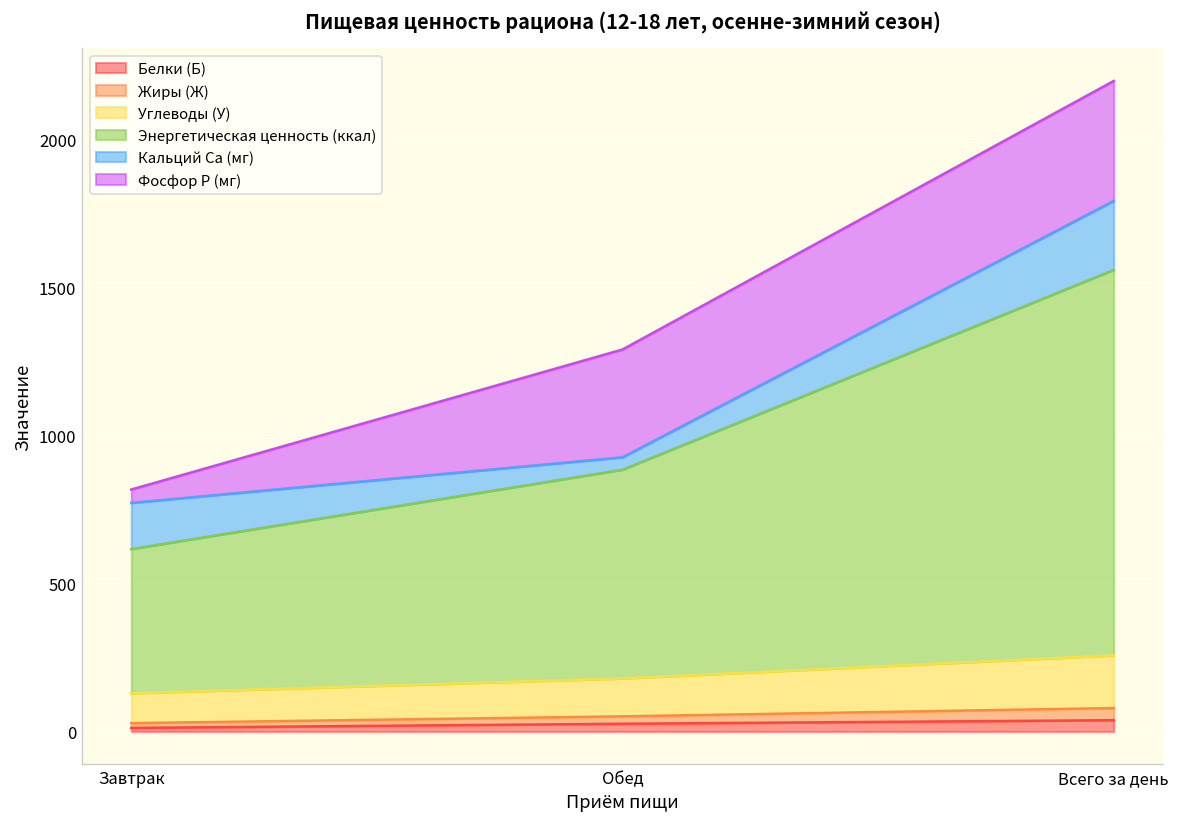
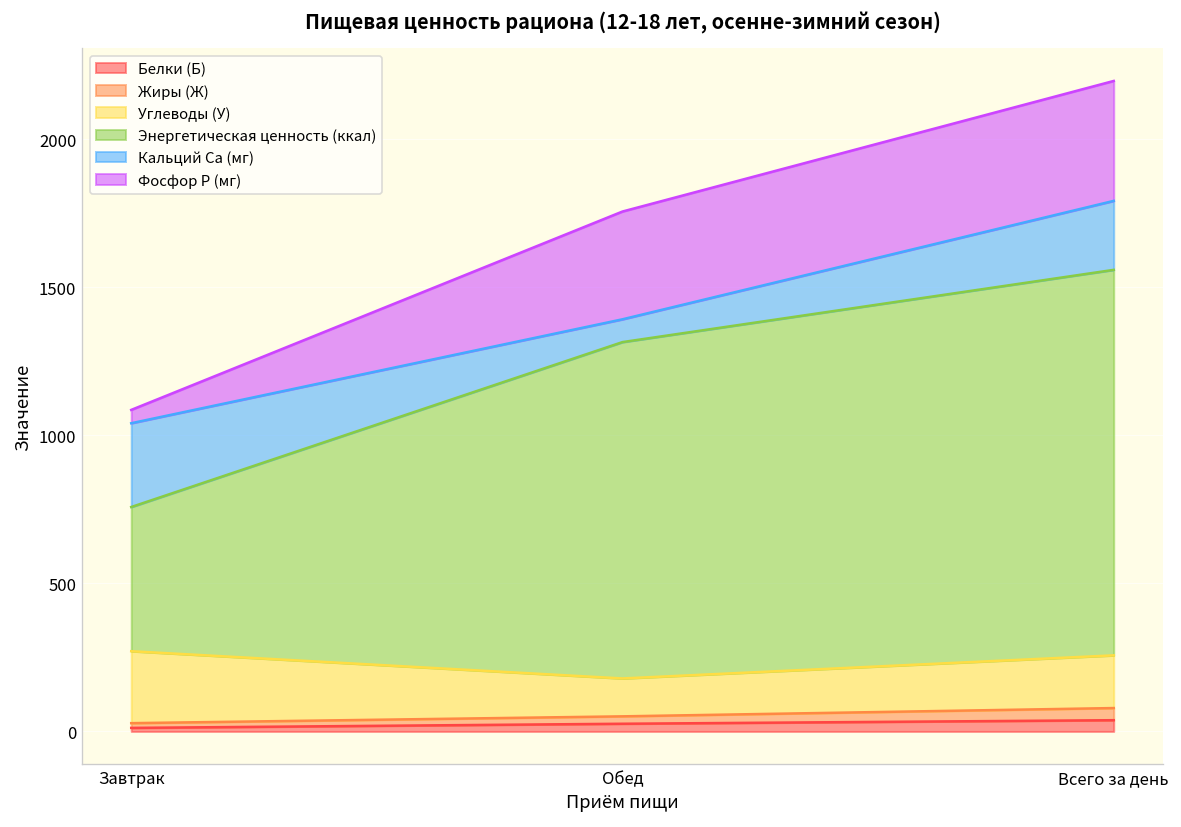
  {
    "Углеводы (У)": {
-     "Завтрак": 100,
+     "Завтрак": 240,
      "Обед": 130,
      "Всего за день": 180
    },
    "Энергетическая ценность (ккал)": {
      "Завтрак": 490,
-     "Обед": 710,
+     "Обед": 1140,
      "Всего за день": 1300
    },
    "Кальций Ca (мг)": {
-     "Завтрак": 160,
-     "Обед": 40,
+     "Завтрак": 280,
+     "Обед": 80,
      "Всего за день": 230
    },
    "Фосфор P (мг)": {
      "Завтрак": 50,
      "Обед": 360,
      "Всего за день": 410
    }
  }
